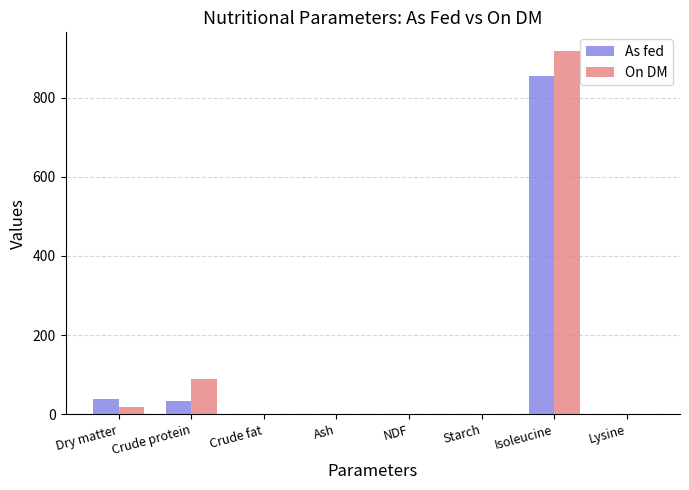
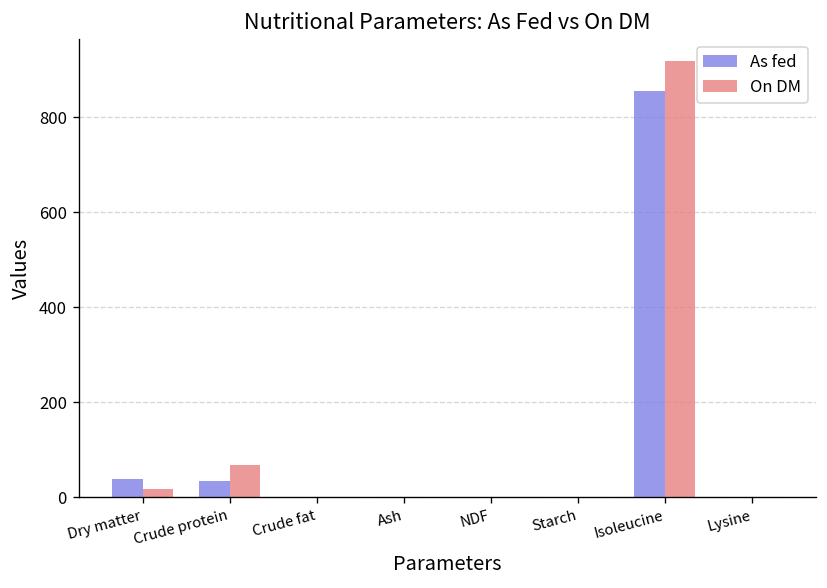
  {
    "As fed": {
      "Dry matter": 40,
      "Crude protein": 30,
      "Crude fat": 0,
      "Ash": 0,
      "NDF": 0,
      "Starch": 0,
      "Isoleucine": 860,
      "Lysine": 0
    },
    "On DM": {
      "Dry matter": 20,
-     "Crude protein": 90,
+     "Crude protein": 70,
      "Crude fat": 0,
      "Ash": 0,
      "NDF": 0,
      "Starch": 0,
      "Isoleucine": 920,
      "Lysine": 0
    }
  }
